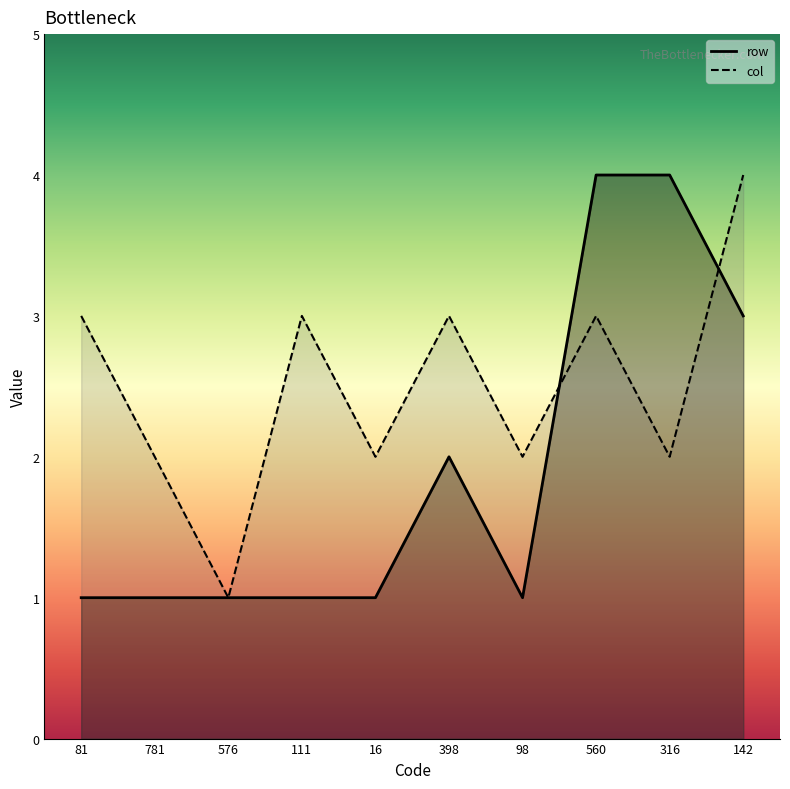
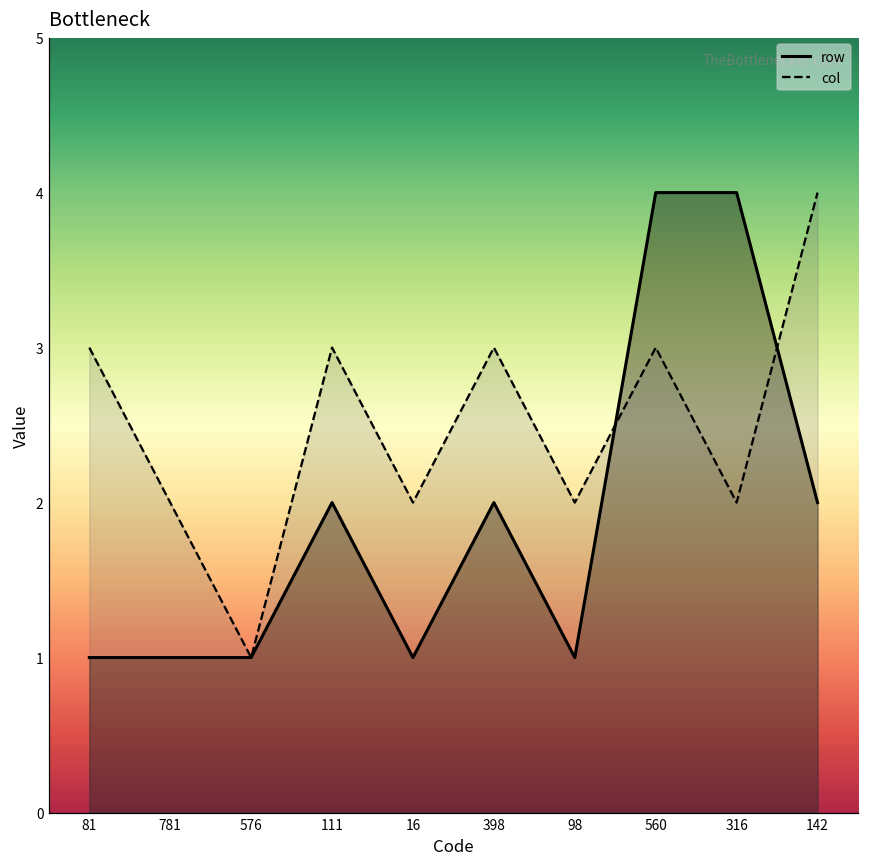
  {
    "row": {
      "81": 1,
      "781": 1,
-     "111": 1,
+     "111": 2,
      "16": 1,
      "398": 2,
      "98": 1,
      "560": 4,
      "316": 4,
-     "142": 3
+     "142": 2
    }
  }
